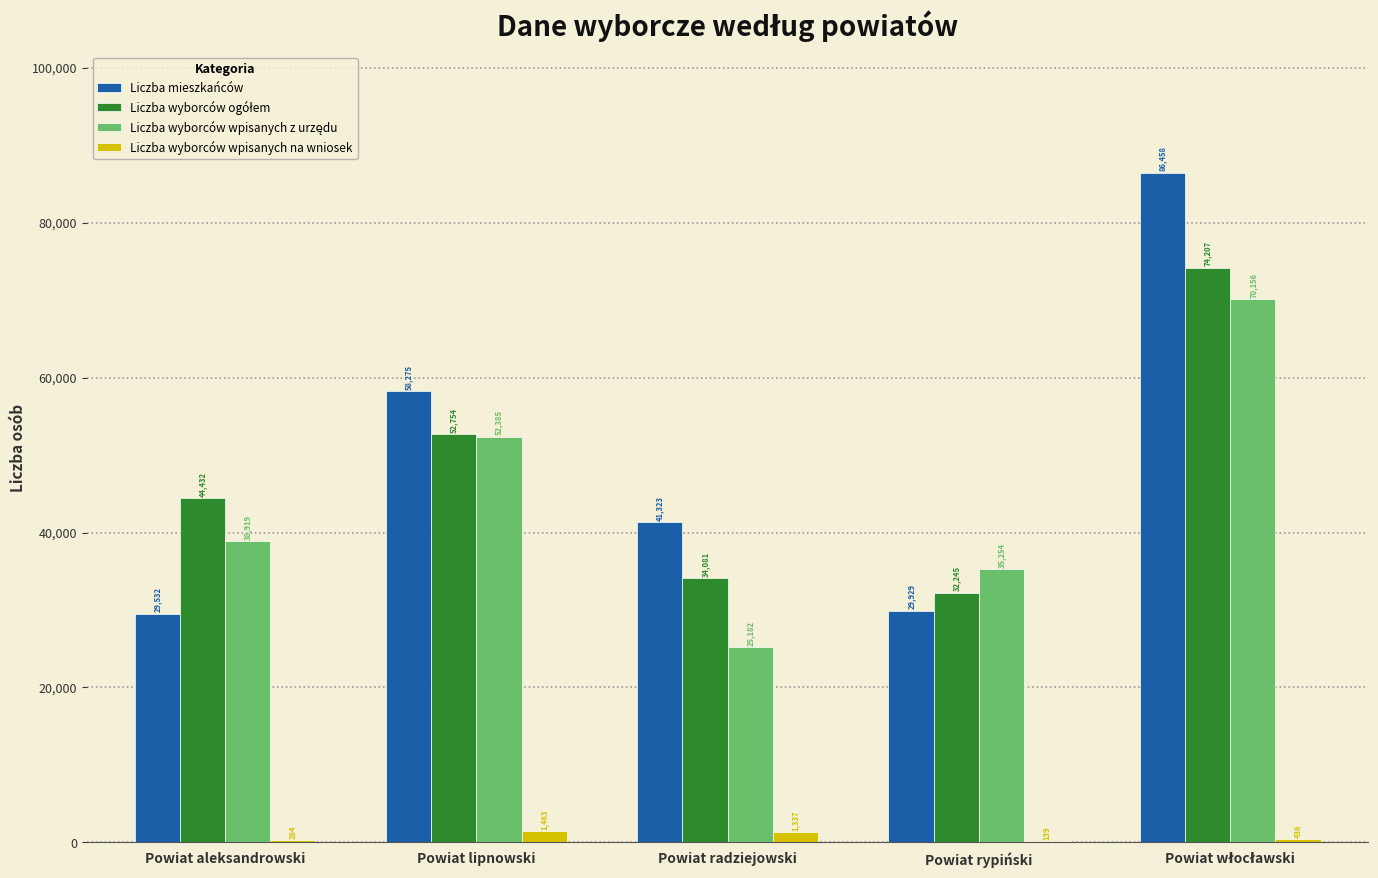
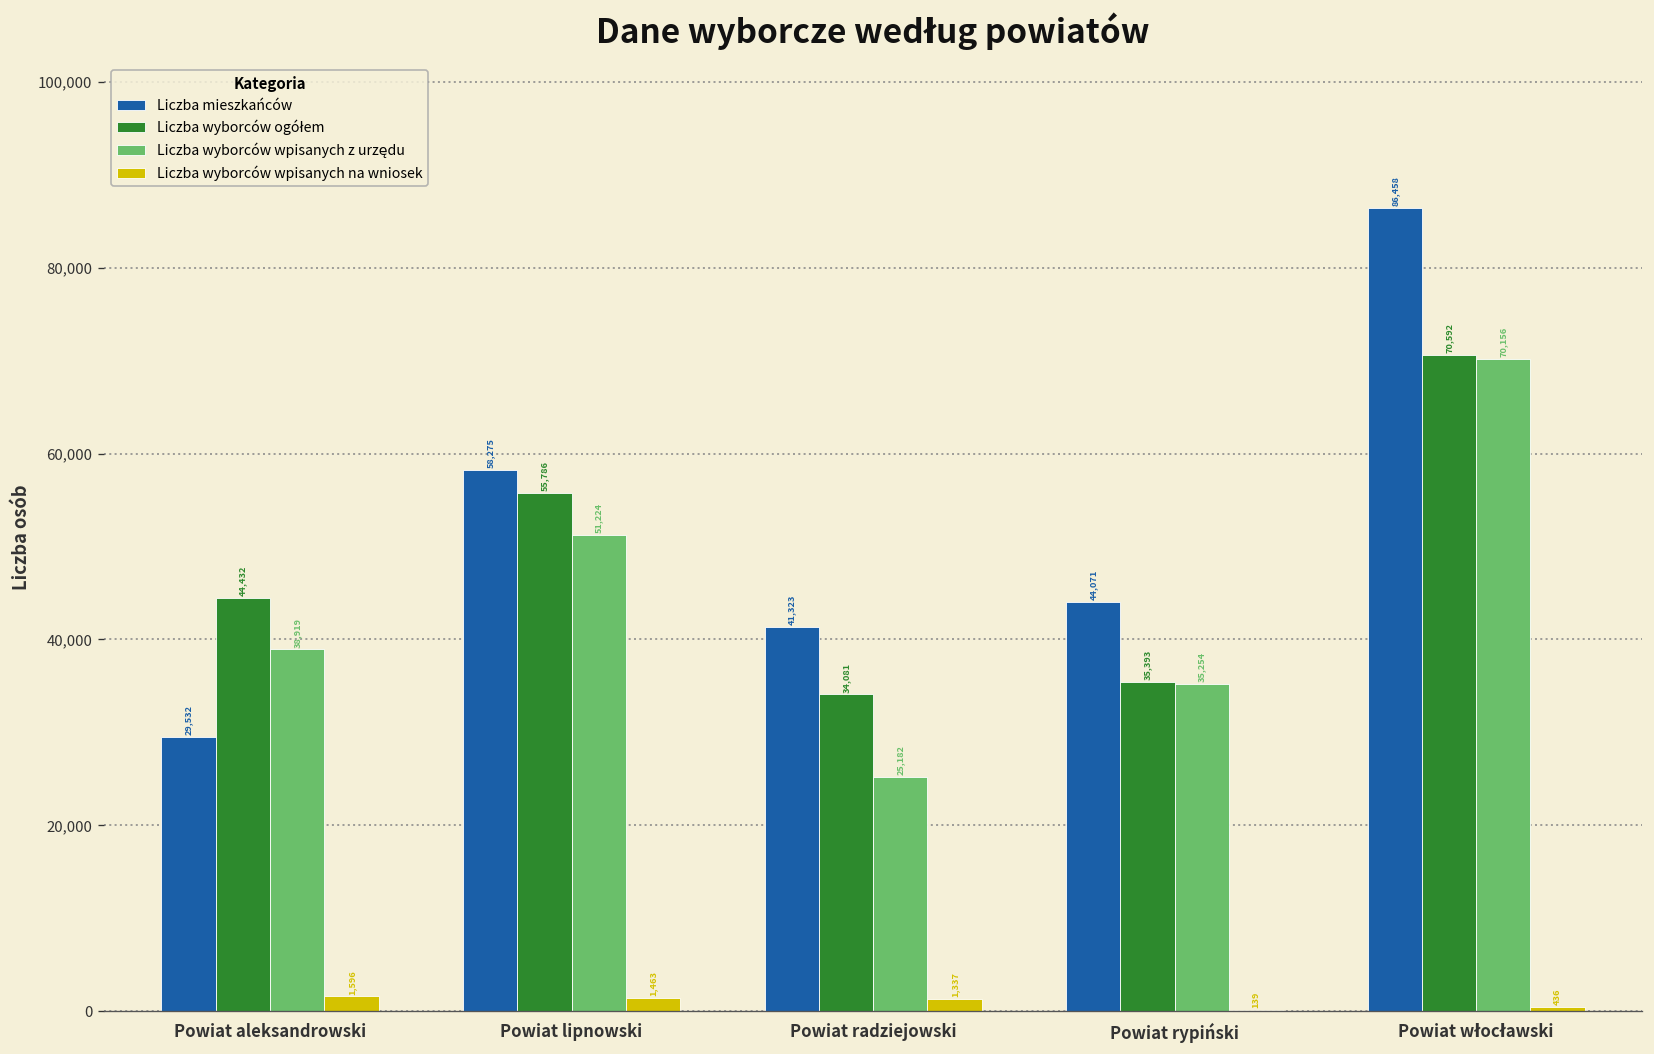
  {
    "Liczba mieszkańców": {
      "Powiat aleksandrowski": "29,532",
      "Powiat lipnowski": "58,275",
      "Powiat radziejowski": "41,323",
-     "Powiat rypiński": "29,929",
+     "Powiat rypiński": "44,071",
      "Powiat włocławski": "86,458"
    },
    "Liczba wyborców ogółem": {
      "Powiat aleksandrowski": "44,432",
-     "Powiat lipnowski": "52,754",
+     "Powiat lipnowski": "55,786",
      "Powiat radziejowski": "34,081",
-     "Powiat rypiński": "32,245",
-     "Powiat włocławski": "74,207"
+     "Powiat rypiński": "35,393",
+     "Powiat włocławski": "70,592"
    },
    "Liczba wyborców wpisanych z urzędu": {
      "Powiat aleksandrowski": "38,919",
-     "Powiat lipnowski": "52,385",
+     "Powiat lipnowski": "51,224",
      "Powiat radziejowski": "25,182",
      "Powiat rypiński": "35,254",
      "Powiat włocławski": "70,156"
    },
    "Liczba wyborców wpisanych na wniosek": {
-     "Powiat aleksandrowski": "284",
+     "Powiat aleksandrowski": "1,596",
      "Powiat lipnowski": "1,463",
      "Powiat radziejowski": "1,337",
      "Powiat rypiński": "139",
      "Powiat włocławski": "436"
    }
  }
